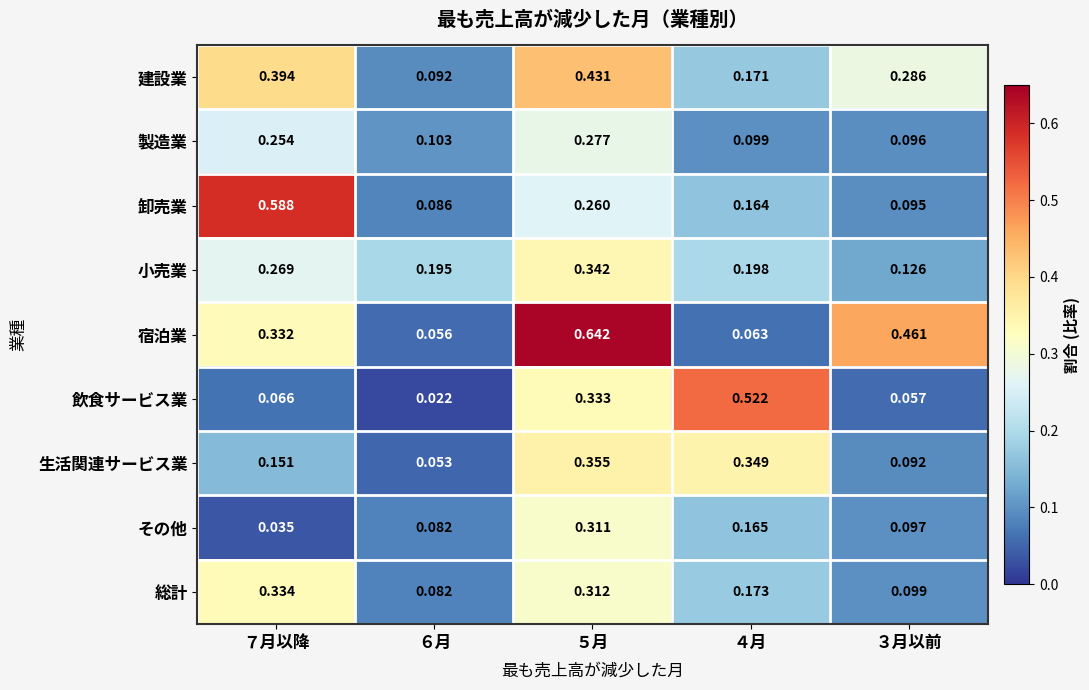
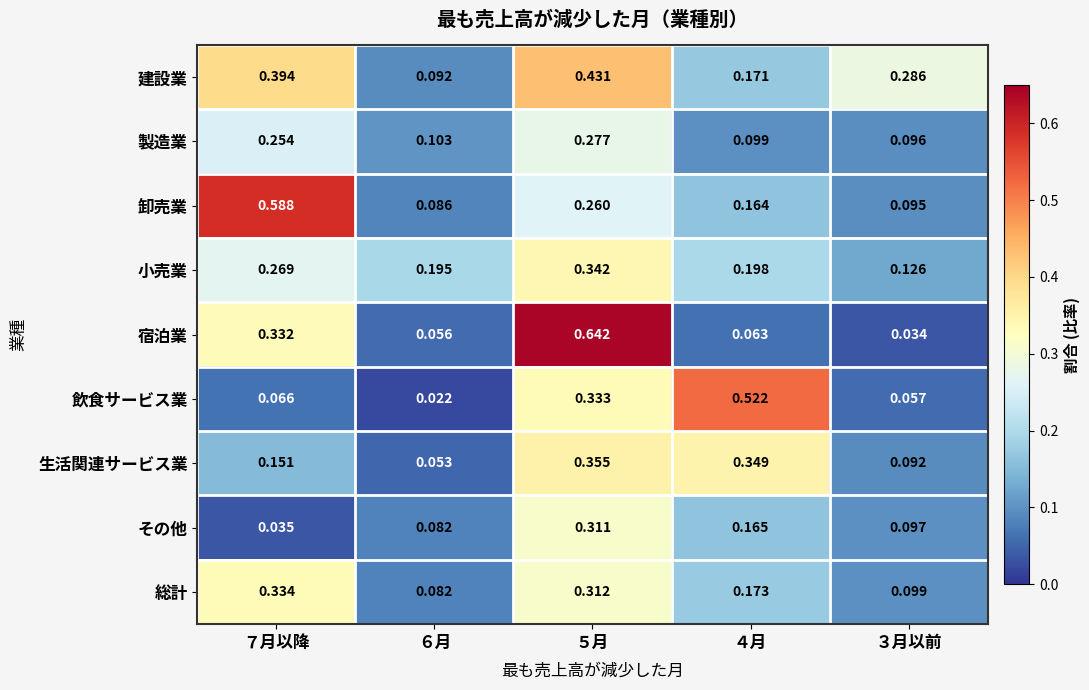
  {
    "建設業": {
      "７月以降": 0.394,
      "６月": 0.092,
      "５月": 0.431,
      "４月": 0.171,
      "３月以前": 0.286
    },
    "製造業": {
      "７月以降": 0.254,
      "６月": 0.103,
      "５月": 0.277,
      "４月": 0.099,
      "３月以前": 0.096
    },
    "卸売業": {
      "７月以降": 0.588,
      "６月": 0.086,
      "５月": 0.260,
      "４月": 0.164,
      "３月以前": 0.095
    },
    "小売業": {
      "７月以降": 0.269,
      "６月": 0.195,
      "５月": 0.342,
      "４月": 0.198,
      "３月以前": 0.126
    },
    "宿泊業": {
      "７月以降": 0.332,
      "６月": 0.056,
      "５月": 0.642,
      "４月": 0.063,
-     "３月以前": 0.461
+     "３月以前": 0.034
    },
    "飲食サービス業": {
      "７月以降": 0.066,
      "６月": 0.022,
      "５月": 0.333,
      "４月": 0.522,
      "３月以前": 0.057
    },
    "生活関連サービス業": {
      "７月以降": 0.151,
      "６月": 0.053,
      "５月": 0.355,
      "４月": 0.349,
      "３月以前": 0.092
    },
    "その他": {
      "７月以降": 0.035,
      "６月": 0.082,
      "５月": 0.311,
      "４月": 0.165,
      "３月以前": 0.097
    },
    "総計": {
      "７月以降": 0.334,
      "６月": 0.082,
      "５月": 0.312,
      "４月": 0.173,
      "３月以前": 0.099
    }
  }
